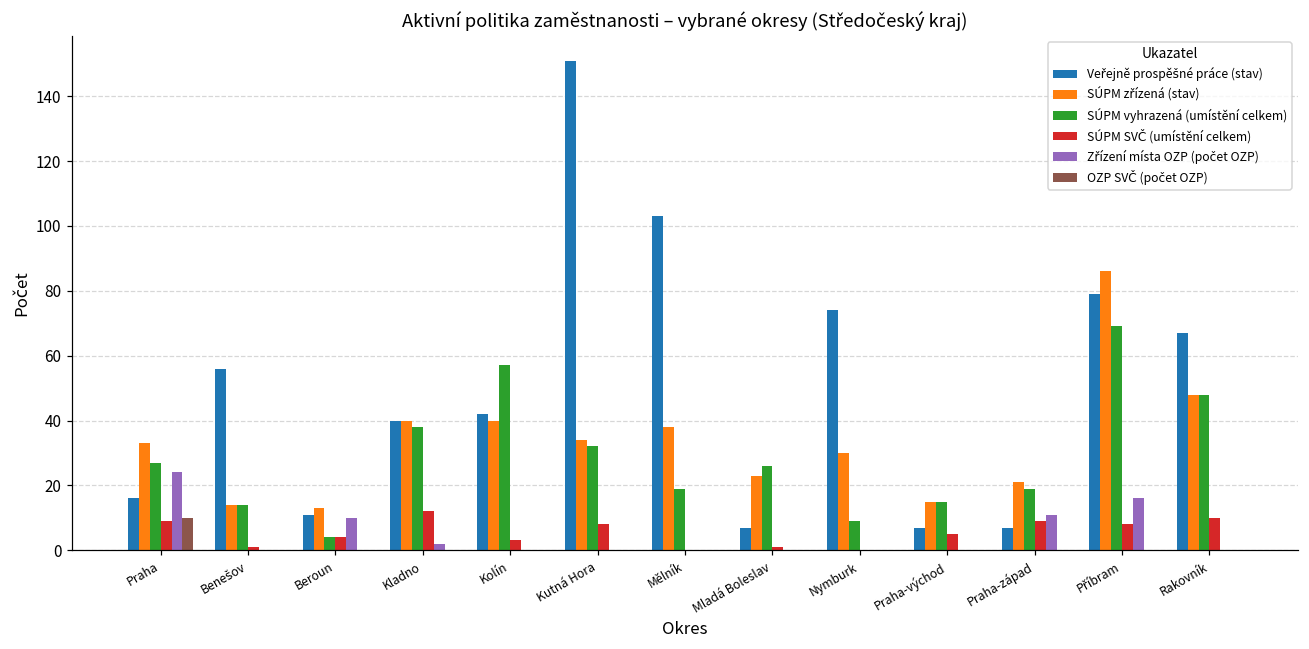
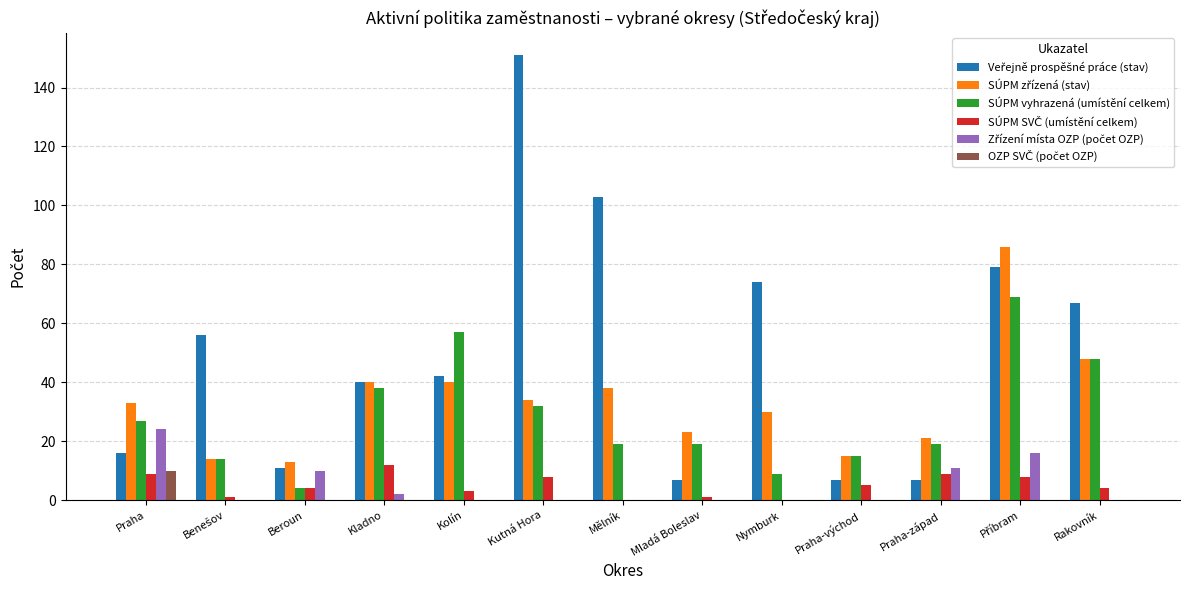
  {
    "Veřejně prospěšné práce (stav)": {
      "Praha": 16,
      "Benešov": 56,
      "Beroun": 11,
      "Kladno": 40,
      "Kolín": 42,
      "Kutná Hora": 151,
      "Mělník": 103,
      "Mladá Boleslav": 7,
      "Nymburk": 74,
      "Praha-východ": 7,
      "Praha-západ": 7,
      "Příbram": 79,
      "Rakovník": 67
    },
    "SÚPM zřízená (stav)": {
      "Praha": 33,
      "Benešov": 14,
      "Beroun": 13,
      "Kladno": 40,
      "Kolín": 40,
      "Kutná Hora": 34,
      "Mělník": 38,
      "Mladá Boleslav": 23,
      "Nymburk": 30,
      "Praha-východ": 15,
      "Praha-západ": 21,
      "Příbram": 86,
      "Rakovník": 48
    },
    "SÚPM vyhrazená (umístění celkem)": {
      "Praha": 27,
      "Benešov": 14,
      "Beroun": 4,
      "Kladno": 38,
      "Kolín": 57,
      "Kutná Hora": 32,
      "Mělník": 19,
-     "Mladá Boleslav": 26,
+     "Mladá Boleslav": 19,
      "Nymburk": 9,
      "Praha-východ": 15,
      "Praha-západ": 19,
      "Příbram": 69,
      "Rakovník": 48
    },
    "SÚPM SVČ (umístění celkem)": {
      "Praha": 9,
      "Benešov": 1,
      "Beroun": 4,
      "Kladno": 12,
      "Kolín": 3,
      "Kutná Hora": 8,
      "Mělník": 0,
      "Mladá Boleslav": 1,
      "Nymburk": 0,
      "Praha-východ": 5,
      "Praha-západ": 9,
      "Příbram": 8,
-     "Rakovník": 10
+     "Rakovník": 4
    },
    "Zřízení místa OZP (počet OZP)": {
      "Praha": 24,
      "Benešov": 0,
      "Beroun": 10,
      "Kladno": 2,
      "Kolín": 0,
      "Kutná Hora": 0,
      "Mělník": 0,
      "Mladá Boleslav": 0,
      "Nymburk": 0,
      "Praha-východ": 0,
      "Praha-západ": 11,
      "Příbram": 16,
      "Rakovník": 0
    },
    "OZP SVČ (počet OZP)": {
      "Praha": 10,
      "Benešov": 0,
      "Beroun": 0,
      "Kladno": 0,
      "Kolín": 0,
      "Kutná Hora": 0,
      "Mělník": 0,
      "Mladá Boleslav": 0,
      "Nymburk": 0,
      "Praha-východ": 0,
      "Praha-západ": 0,
      "Příbram": 0,
      "Rakovník": 0
    }
  }
